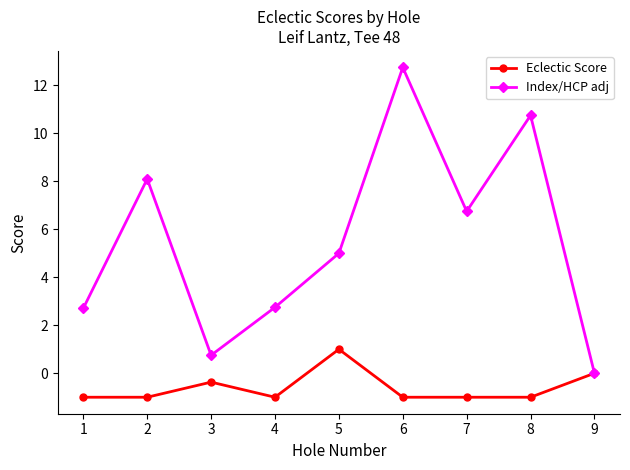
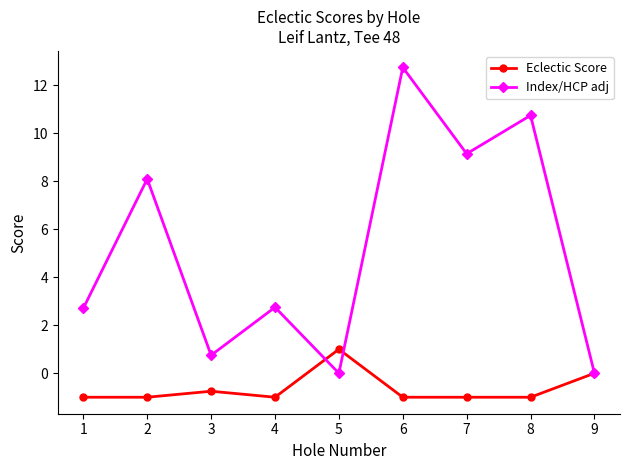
  {
    "Eclectic Score": {
      "1": -1.0,
      "2": -1.0,
-     "3": -0.4,
+     "3": -0.8,
      "4": -1.0,
      "5": 1.0,
      "6": -1.0,
      "7": -1.0,
      "8": -1.0
    },
    "Index/HCP adj": {
      "1": 2.7,
      "2": 8.1,
      "3": 0.8,
      "4": 2.8,
-     "5": 5,
+     "5": 0,
      "6": 12.8,
-     "7": 6.8,
+     "7": 9.2,
      "8": 10.8
    }
  }
